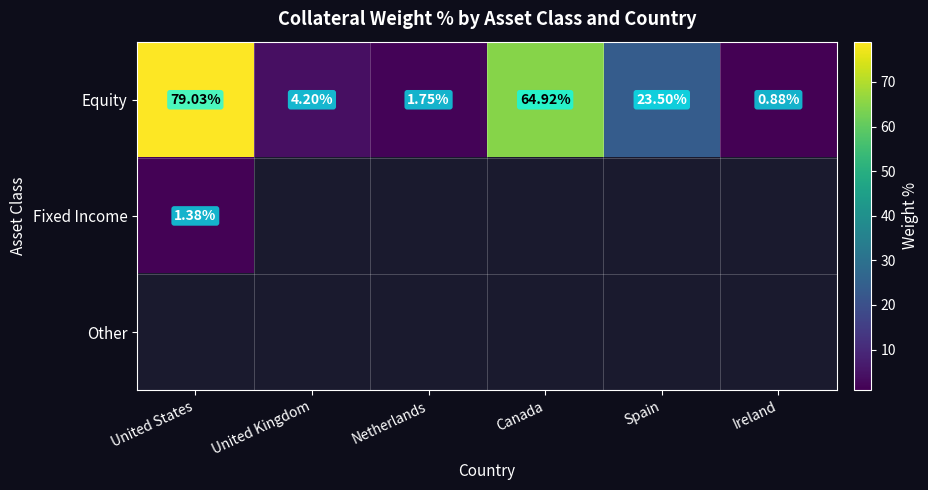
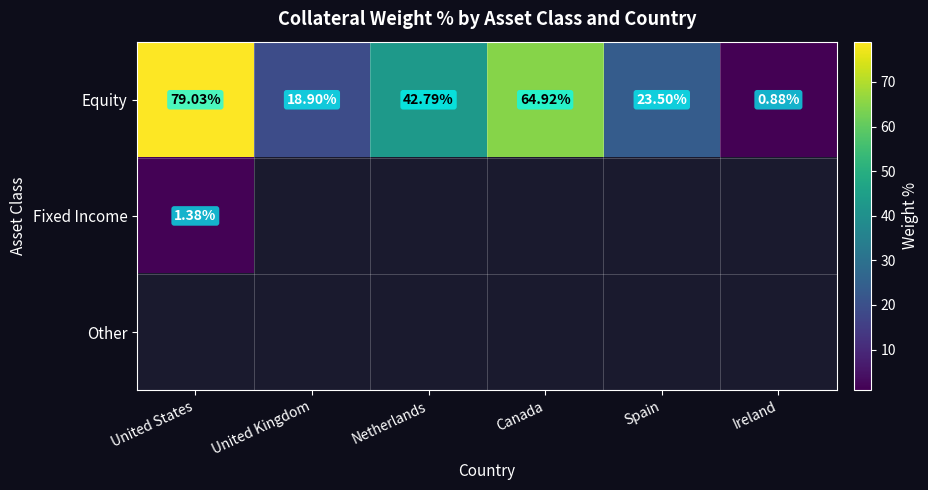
  {
    "Equity": {
-     "United Kingdom": "4.20%",
-     "Netherlands": "1.75%"
+     "United Kingdom": "18.90%",
+     "Netherlands": "42.79%"
    }
  }
